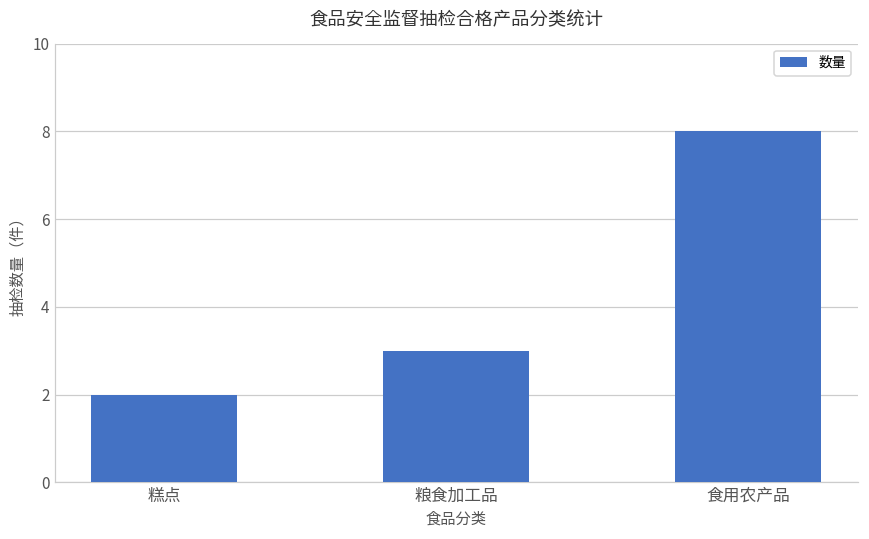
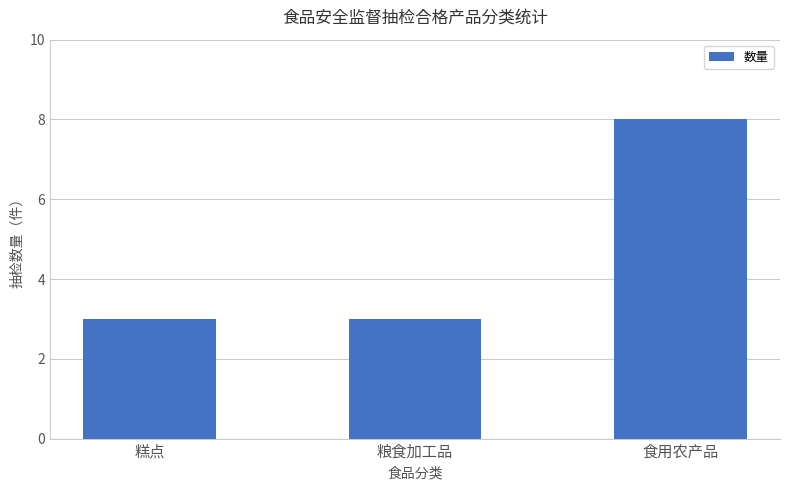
  {
-   "糕点": 2,
+   "糕点": 3,
    "粮食加工品": 3,
    "食用农产品": 8
  }
